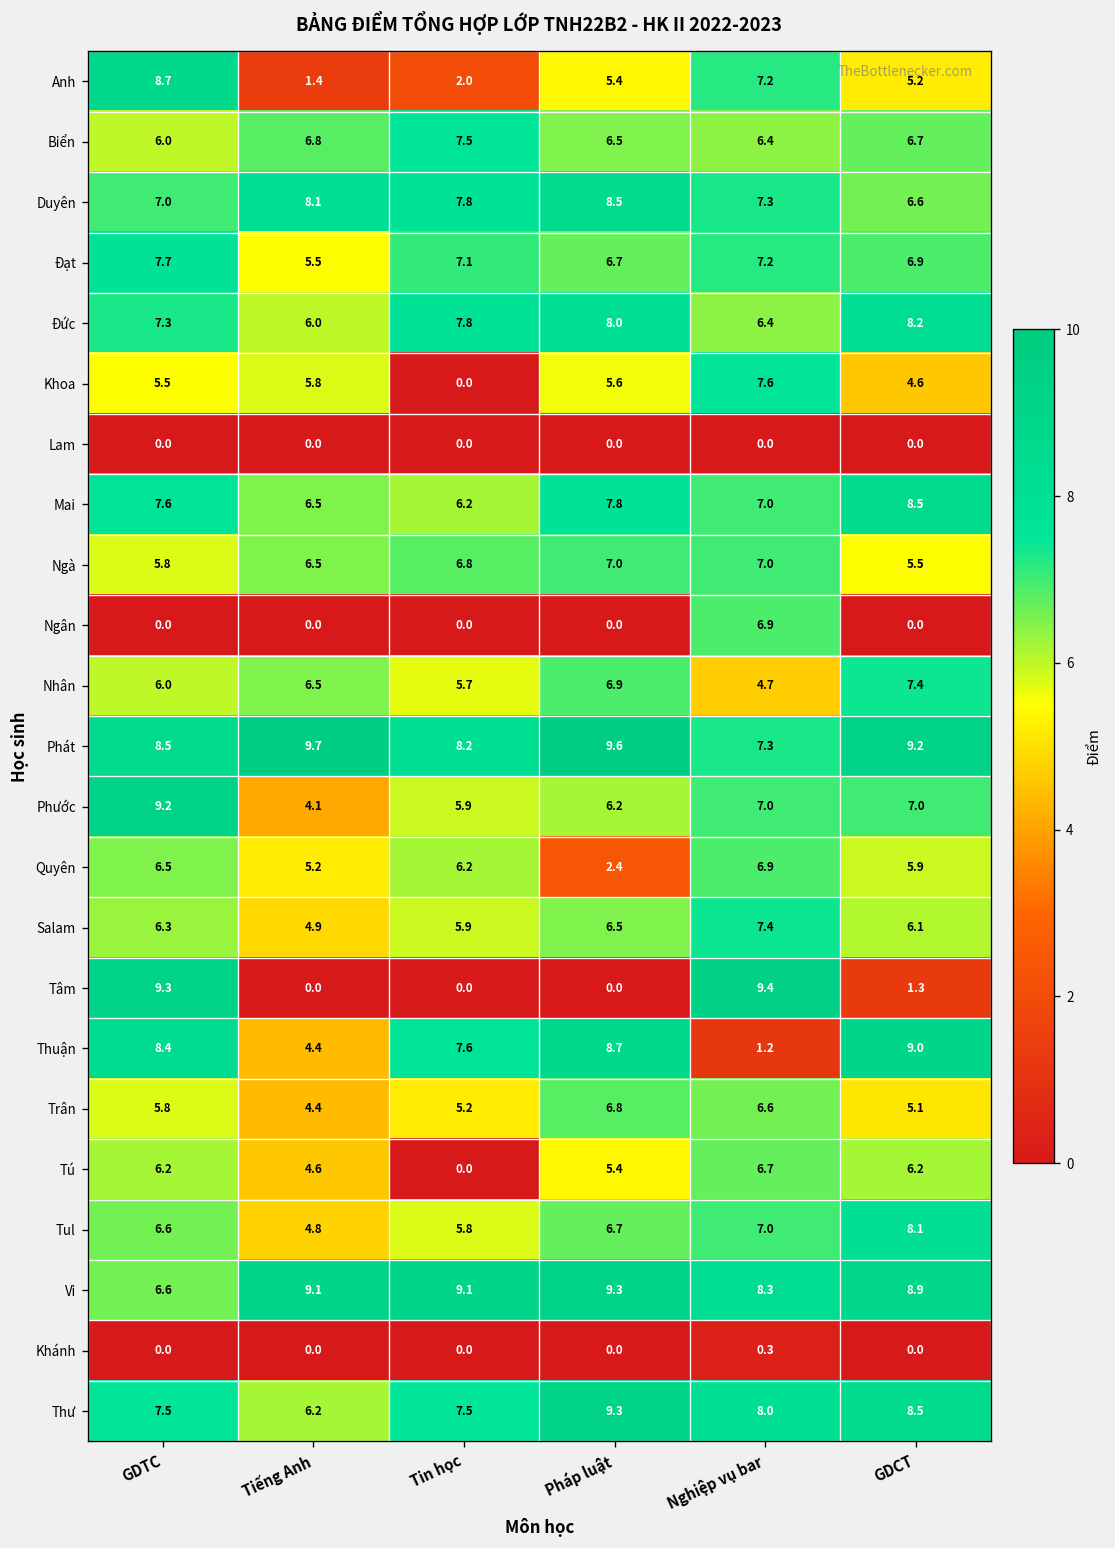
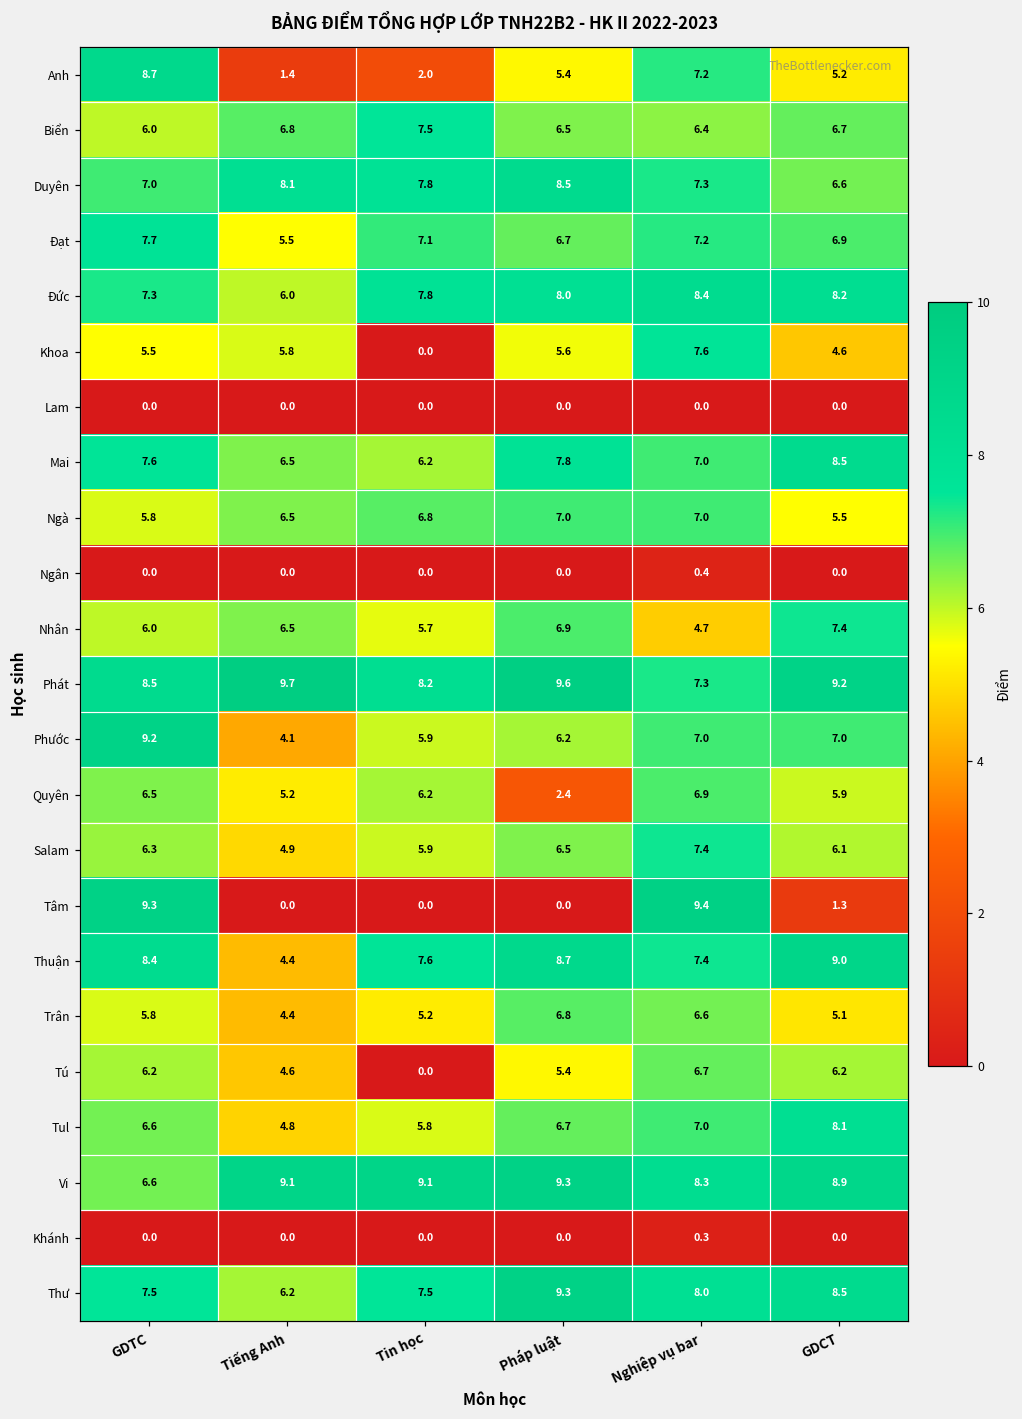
  {
    "Anh": {
      "GDTC": 8.7,
      "Tiếng Anh": 1.4,
      "Tin học": 2.0,
      "Pháp luật": 5.4,
      "Nghiệp vụ bar": 7.2
    },
    "Biển": {
      "GDTC": 6.0,
      "Tiếng Anh": 6.8,
      "Tin học": 7.5,
      "Pháp luật": 6.5,
      "Nghiệp vụ bar": 6.4,
      "GDCT": 6.7
    },
    "Duyên": {
      "GDTC": 7.0,
      "Tiếng Anh": 8.1,
      "Tin học": 7.8,
      "Pháp luật": 8.5,
      "Nghiệp vụ bar": 7.3,
      "GDCT": 6.6
    },
    "Đạt": {
      "GDTC": 7.7,
      "Tiếng Anh": 5.5,
      "Tin học": 7.1,
      "Pháp luật": 6.7,
      "Nghiệp vụ bar": 7.2,
      "GDCT": 6.9
    },
    "Đức": {
      "GDTC": 7.3,
      "Tiếng Anh": 6.0,
      "Tin học": 7.8,
      "Pháp luật": 8.0,
-     "Nghiệp vụ bar": 6.4,
+     "Nghiệp vụ bar": 8.4,
      "GDCT": 8.2
    },
    "Khoa": {
      "GDTC": 5.5,
      "Tiếng Anh": 5.8,
      "Tin học": 0.0,
      "Pháp luật": 5.6,
      "Nghiệp vụ bar": 7.6,
      "GDCT": 4.6
    },
    "Lam": {
      "GDTC": 0.0,
      "Tiếng Anh": 0.0,
      "Tin học": 0.0,
      "Pháp luật": 0.0,
      "Nghiệp vụ bar": 0.0,
      "GDCT": 0.0
    },
    "Mai": {
      "GDTC": 7.6,
      "Tiếng Anh": 6.5,
      "Tin học": 6.2,
      "Pháp luật": 7.8,
      "Nghiệp vụ bar": 7.0,
      "GDCT": 8.5
    },
    "Ngà": {
      "GDTC": 5.8,
      "Tiếng Anh": 6.5,
      "Tin học": 6.8,
      "Pháp luật": 7.0,
      "Nghiệp vụ bar": 7.0,
      "GDCT": 5.5
    },
    "Ngân": {
      "GDTC": 0.0,
      "Tiếng Anh": 0.0,
      "Tin học": 0.0,
      "Pháp luật": 0.0,
-     "Nghiệp vụ bar": 6.9,
+     "Nghiệp vụ bar": 0.4,
      "GDCT": 0.0
    },
    "Nhân": {
      "GDTC": 6.0,
      "Tiếng Anh": 6.5,
      "Tin học": 5.7,
      "Pháp luật": 6.9,
      "Nghiệp vụ bar": 4.7,
      "GDCT": 7.4
    },
    "Phát": {
      "GDTC": 8.5,
      "Tiếng Anh": 9.7,
      "Tin học": 8.2,
      "Pháp luật": 9.6,
      "Nghiệp vụ bar": 7.3,
      "GDCT": 9.2
    },
    "Phước": {
      "GDTC": 9.2,
      "Tiếng Anh": 4.1,
      "Tin học": 5.9,
      "Pháp luật": 6.2,
      "Nghiệp vụ bar": 7.0,
      "GDCT": 7.0
    },
    "Quyên": {
      "GDTC": 6.5,
      "Tiếng Anh": 5.2,
      "Tin học": 6.2,
      "Pháp luật": 2.4,
      "Nghiệp vụ bar": 6.9,
      "GDCT": 5.9
    },
    "Salam": {
      "GDTC": 6.3,
      "Tiếng Anh": 4.9,
      "Tin học": 5.9,
      "Pháp luật": 6.5,
      "Nghiệp vụ bar": 7.4,
      "GDCT": 6.1
    },
    "Tâm": {
      "GDTC": 9.3,
      "Tiếng Anh": 0.0,
      "Tin học": 0.0,
      "Pháp luật": 0.0,
      "Nghiệp vụ bar": 9.4,
      "GDCT": 1.3
    },
    "Thuận": {
      "GDTC": 8.4,
      "Tiếng Anh": 4.4,
      "Tin học": 7.6,
      "Pháp luật": 8.7,
-     "Nghiệp vụ bar": 1.2,
+     "Nghiệp vụ bar": 7.4,
      "GDCT": 9.0
    },
    "Trân": {
      "GDTC": 5.8,
      "Tiếng Anh": 4.4,
      "Tin học": 5.2,
      "Pháp luật": 6.8,
      "Nghiệp vụ bar": 6.6,
      "GDCT": 5.1
    },
    "Tú": {
      "GDTC": 6.2,
      "Tiếng Anh": 4.6,
      "Tin học": 0.0,
      "Pháp luật": 5.4,
      "Nghiệp vụ bar": 6.7,
      "GDCT": 6.2
    },
    "Tul": {
      "GDTC": 6.6,
      "Tiếng Anh": 4.8,
      "Tin học": 5.8,
      "Pháp luật": 6.7,
      "Nghiệp vụ bar": 7.0,
      "GDCT": 8.1
    },
    "Vi": {
      "GDTC": 6.6,
      "Tiếng Anh": 9.1,
      "Tin học": 9.1,
      "Pháp luật": 9.3,
      "Nghiệp vụ bar": 8.3,
      "GDCT": 8.9
    },
    "Khánh": {
      "GDTC": 0.0,
      "Tiếng Anh": 0.0,
      "Tin học": 0.0,
      "Pháp luật": 0.0,
      "Nghiệp vụ bar": 0.3,
      "GDCT": 0.0
    },
    "Thư": {
      "GDTC": 7.5,
      "Tiếng Anh": 6.2,
      "Tin học": 7.5,
      "Pháp luật": 9.3,
      "Nghiệp vụ bar": 8.0,
      "GDCT": 8.5
    }
  }
